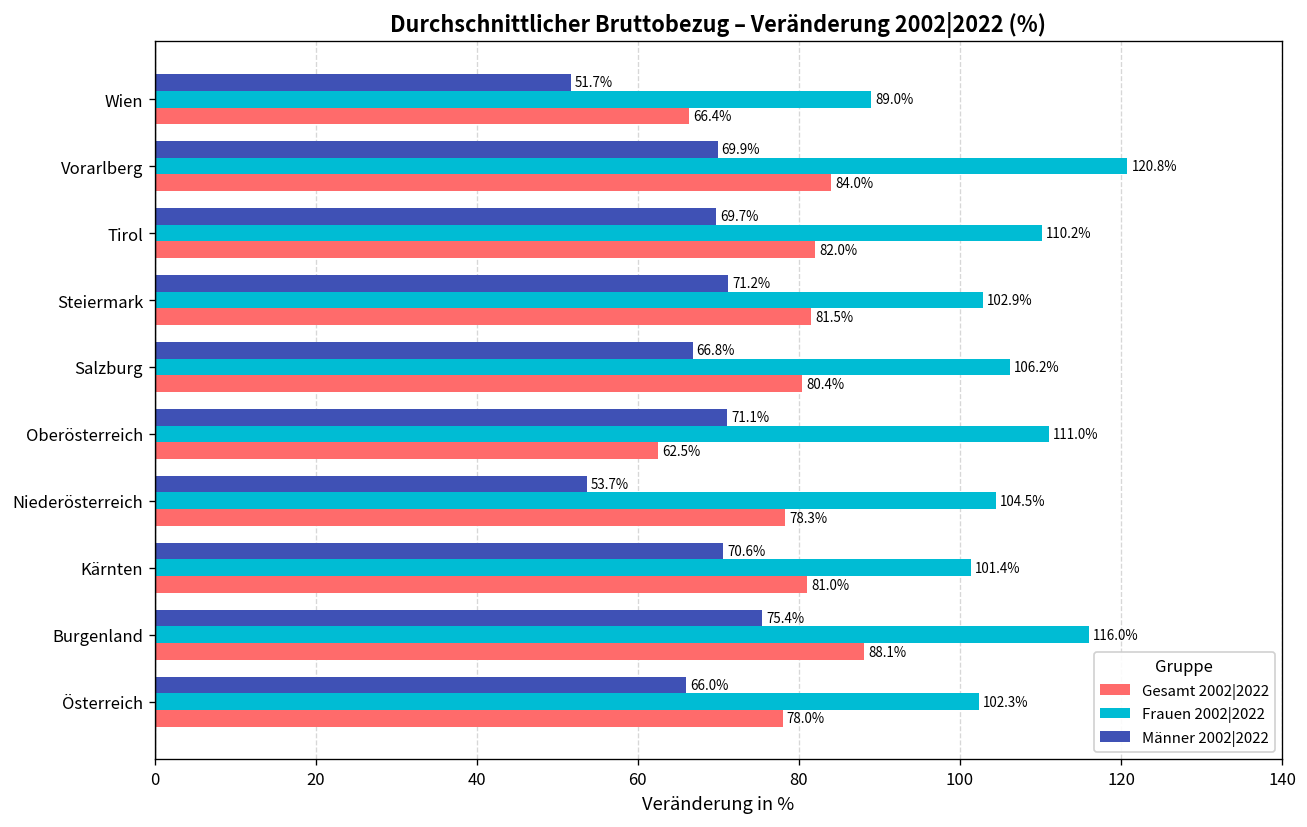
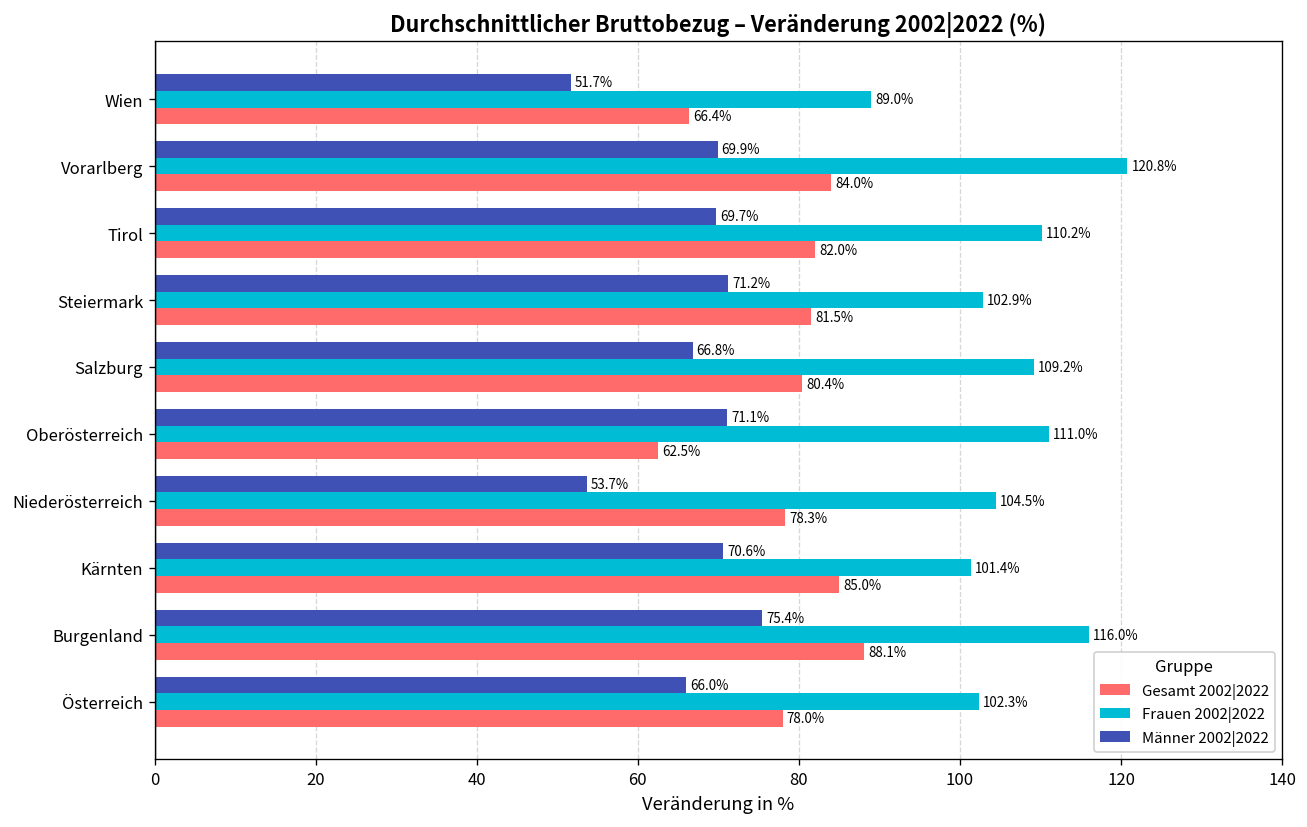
  {
    "Gesamt 2002|2022": {
      "Wien": "66.4%",
      "Vorarlberg": "84.0%",
      "Tirol": "82.0%",
      "Steiermark": "81.5%",
      "Salzburg": "80.4%",
      "Oberösterreich": "62.5%",
      "Niederösterreich": "78.3%",
-     "Kärnten": "81.0%",
+     "Kärnten": "85.0%",
      "Burgenland": "88.1%",
      "Österreich": "78.0%"
    },
    "Frauen 2002|2022": {
      "Wien": "89.0%",
      "Vorarlberg": "120.8%",
      "Tirol": "110.2%",
      "Steiermark": "102.9%",
-     "Salzburg": "106.2%",
+     "Salzburg": "109.2%",
      "Oberösterreich": "111.0%",
      "Niederösterreich": "104.5%",
      "Kärnten": "101.4%",
      "Burgenland": "116.0%",
      "Österreich": "102.3%"
    },
    "Männer 2002|2022": {
      "Wien": "51.7%",
      "Vorarlberg": "69.9%",
      "Tirol": "69.7%",
      "Steiermark": "71.2%",
      "Salzburg": "66.8%",
      "Oberösterreich": "71.1%",
      "Niederösterreich": "53.7%",
      "Kärnten": "70.6%",
      "Burgenland": "75.4%",
      "Österreich": "66.0%"
    }
  }
